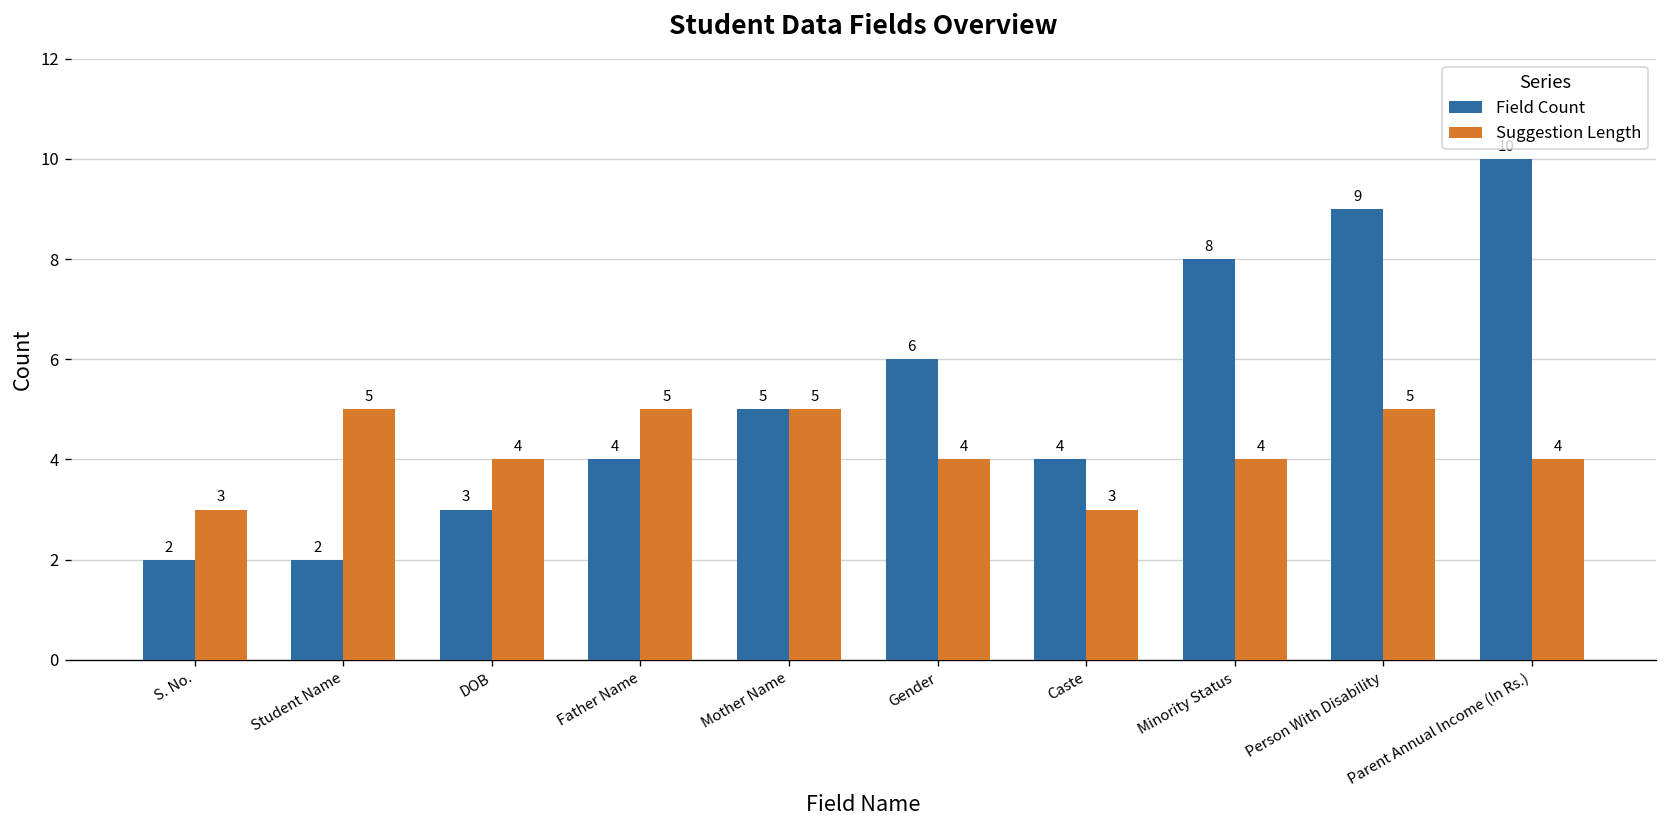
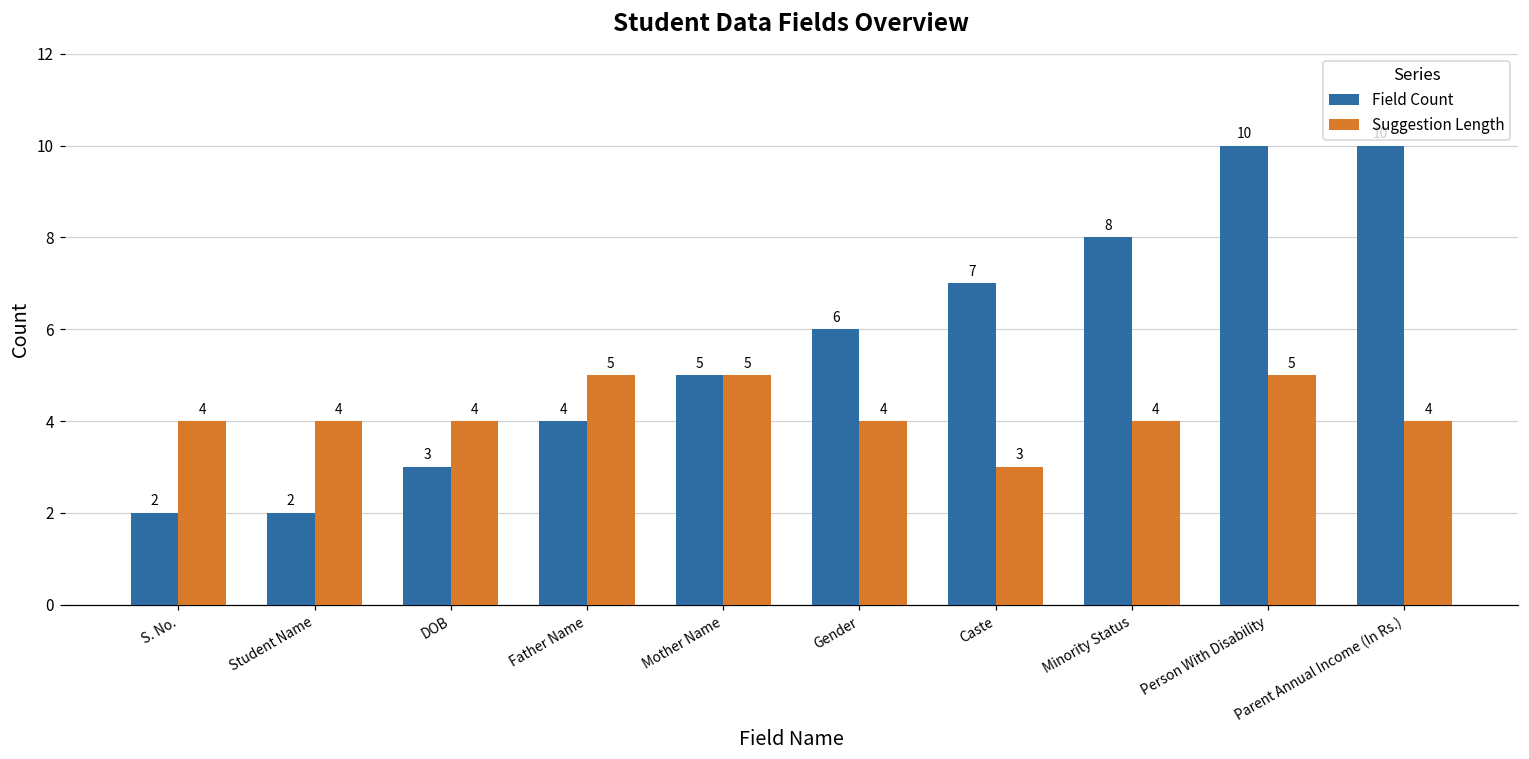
  {
    "Field Count": {
      "S. No.": 2,
      "Student Name": 2,
      "DOB": 3,
      "Father Name": 4,
      "Mother Name": 5,
      "Gender": 6,
-     "Caste": 4,
+     "Caste": 7,
      "Minority Status": 8,
-     "Person With Disability": 9
+     "Person With Disability": 10
    },
    "Suggestion Length": {
-     "S. No.": 3,
-     "Student Name": 5,
+     "S. No.": 4,
+     "Student Name": 4,
      "DOB": 4,
      "Father Name": 5,
      "Mother Name": 5,
      "Gender": 4,
      "Caste": 3,
      "Minority Status": 4,
      "Person With Disability": 5,
      "Parent Annual Income (In Rs.)": 4
    }
  }
